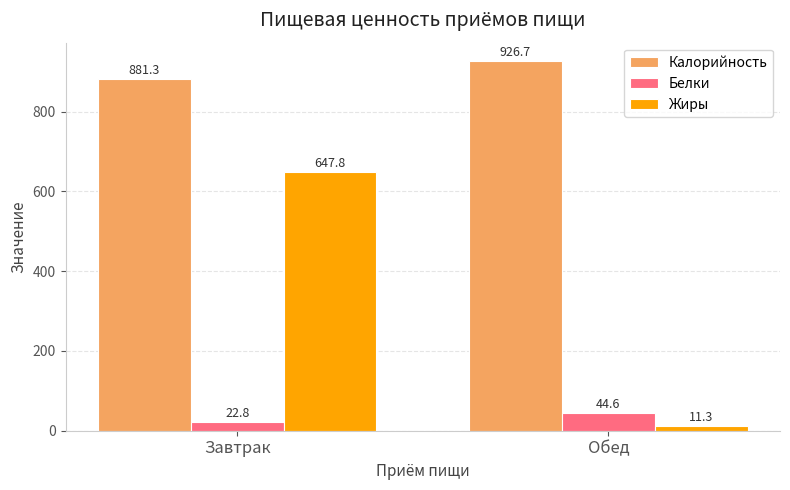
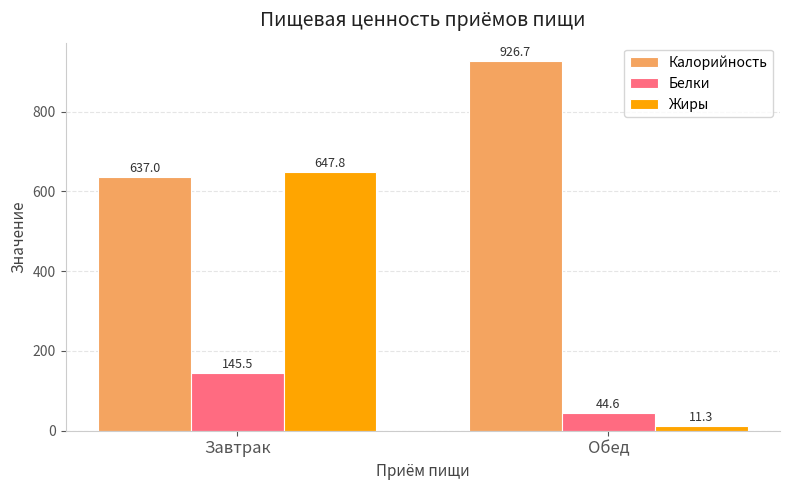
  {
    "Калорийность": {
-     "Завтрак": 881.3,
+     "Завтрак": 637.0,
      "Обед": 926.7
    },
    "Белки": {
-     "Завтрак": 22.8,
+     "Завтрак": 145.5,
      "Обед": 44.6
    },
    "Жиры": {
      "Завтрак": 647.8,
      "Обед": 11.3
    }
  }
